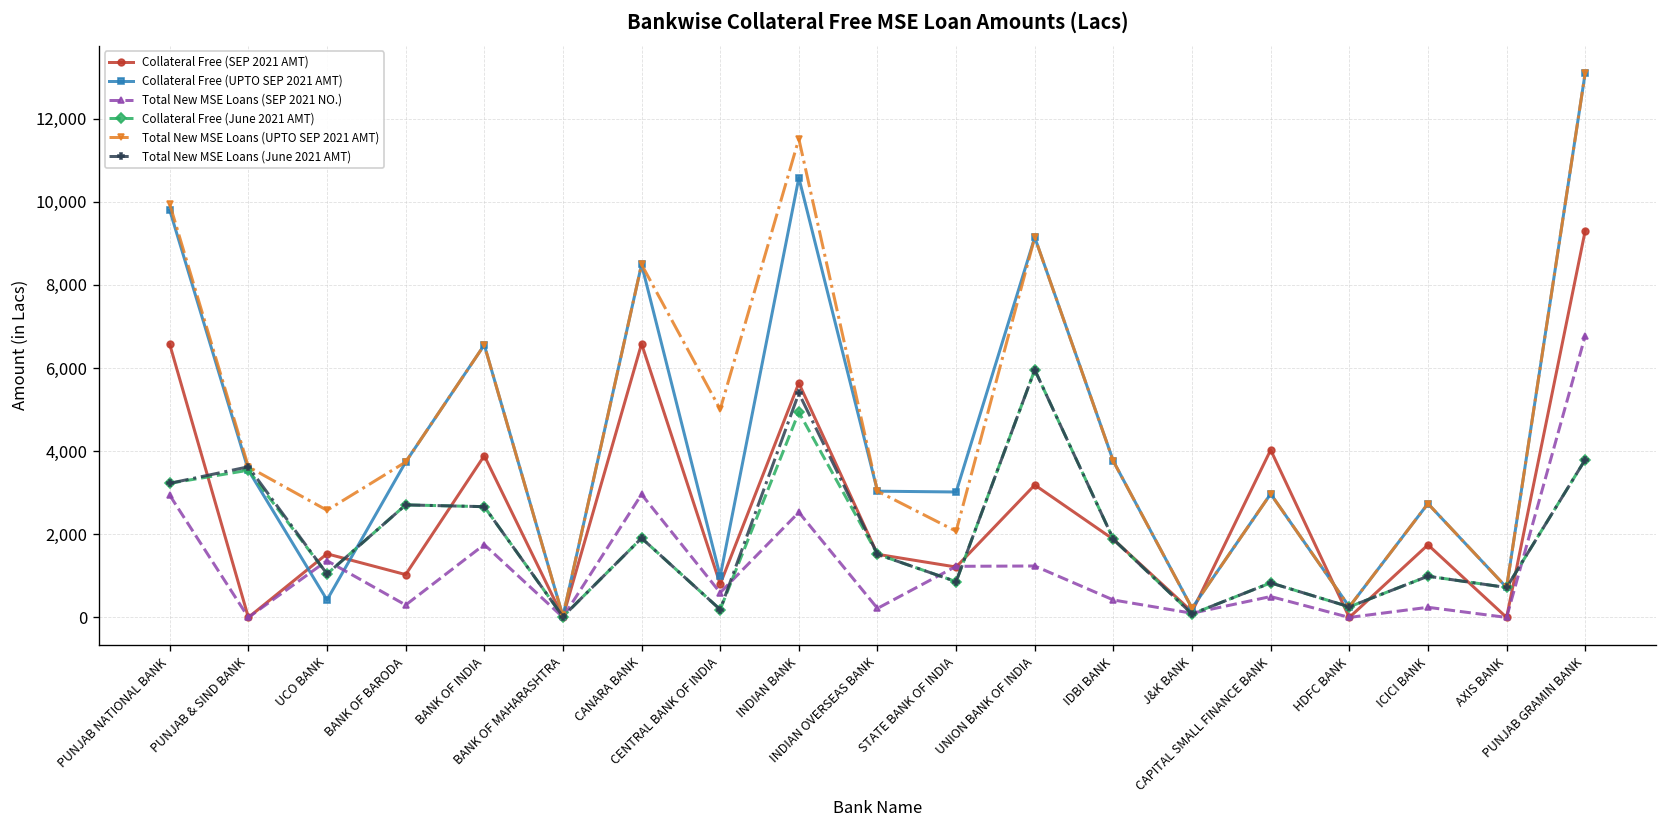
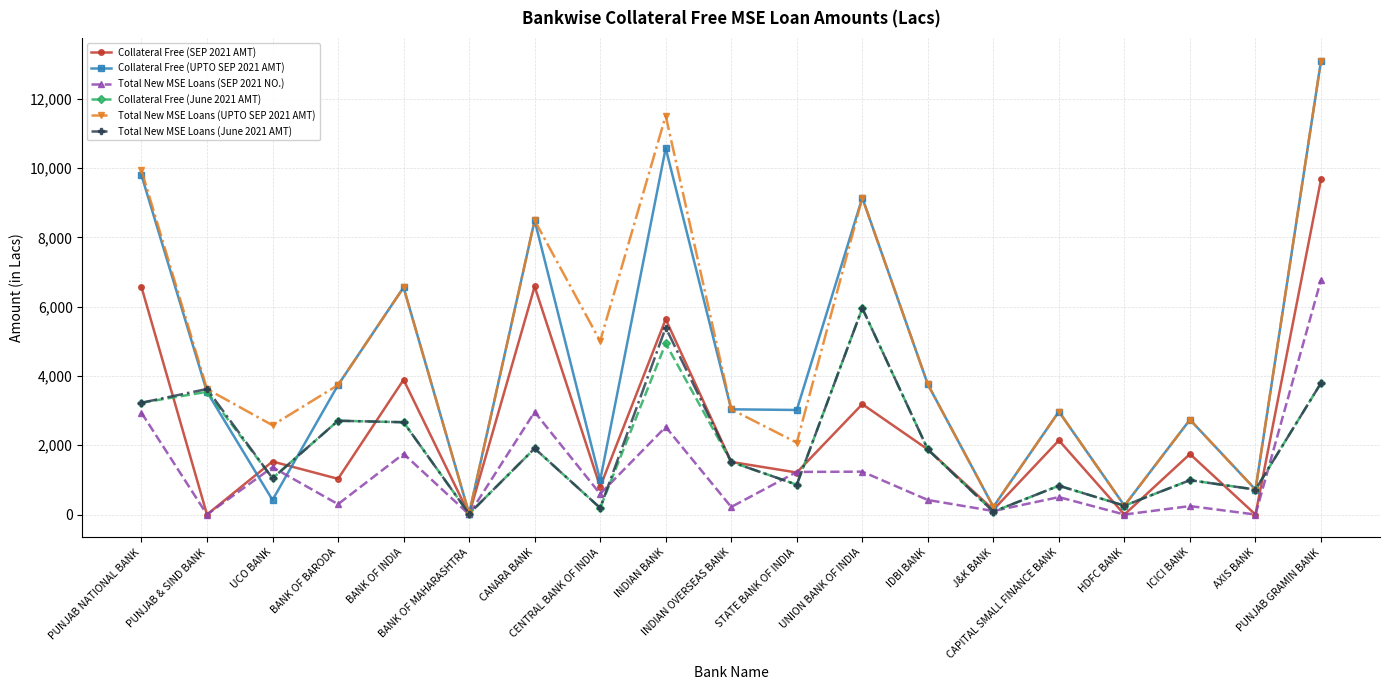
  {
    "Collateral Free (SEP 2021 AMT)": {
      "PUNJAB NATIONAL BANK": "6,600",
      "UCO BANK": "1,500",
      "BANK OF BARODA": "1,000",
      "BANK OF INDIA": "3,900",
      "CANARA BANK": "6,600",
      "CENTRAL BANK OF INDIA": "800",
      "INDIAN BANK": "5,600",
      "UNION BANK OF INDIA": "3,200",
-     "CAPITAL SMALL FINANCE BANK": "4,000",
+     "CAPITAL SMALL FINANCE BANK": "2,100",
      "ICICI BANK": "1,700",
-     "PUNJAB GRAMIN BANK": "9,300"
+     "PUNJAB GRAMIN BANK": "9,700"
    },
    "Collateral Free (UPTO SEP 2021 AMT)": {
      "PUNJAB NATIONAL BANK": "9,800",
      "UCO BANK": "400",
      "CENTRAL BANK OF INDIA": "1,000",
      "INDIAN BANK": "10,600",
      "STATE BANK OF INDIA": "3,000"
    },
    "Total New MSE Loans (SEP 2021 NO.)": {
      "PUNJAB NATIONAL BANK": "2,900",
      "UCO BANK": "1,400",
      "BANK OF BARODA": "300",
      "BANK OF INDIA": "1,800",
      "CANARA BANK": "3,000",
      "CENTRAL BANK OF INDIA": "600",
      "INDIAN BANK": "2,500",
      "INDIAN OVERSEAS BANK": "200",
      "UNION BANK OF INDIA": "1,200",
      "IDBI BANK": "400",
      "CAPITAL SMALL FINANCE BANK": "500",
      "ICICI BANK": "200",
      "PUNJAB GRAMIN BANK": "6,800"
    },
    "Collateral Free (June 2021 AMT)": {
      "INDIAN BANK": "4,900"
    },
    "Total New MSE Loans (UPTO SEP 2021 AMT)": {
      "PUNJAB NATIONAL BANK": "9,900",
      "UCO BANK": "2,600",
      "CENTRAL BANK OF INDIA": "5,000",
      "INDIAN BANK": "11,500",
      "STATE BANK OF INDIA": "2,100"
    },
    "Total New MSE Loans (June 2021 AMT)": {
      "INDIAN BANK": "5,400"
    }
  }
